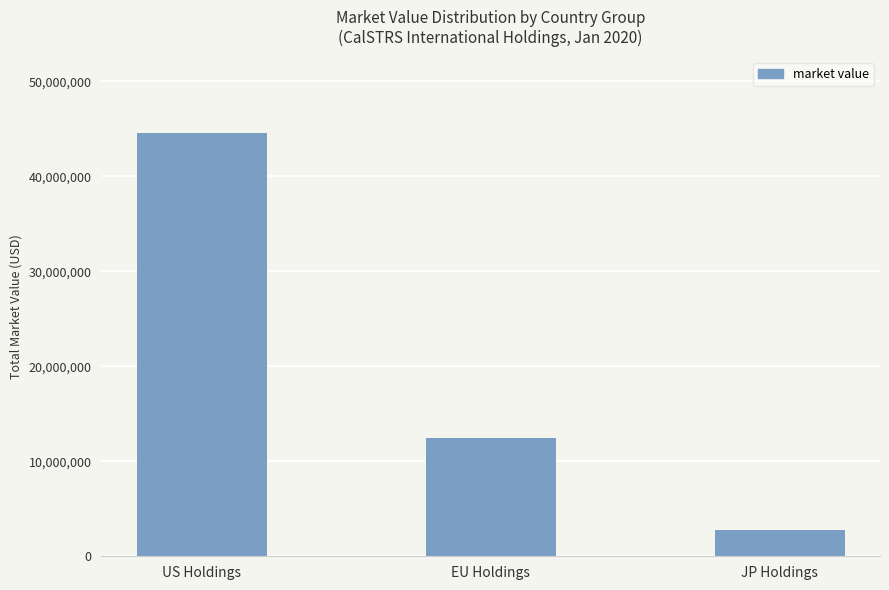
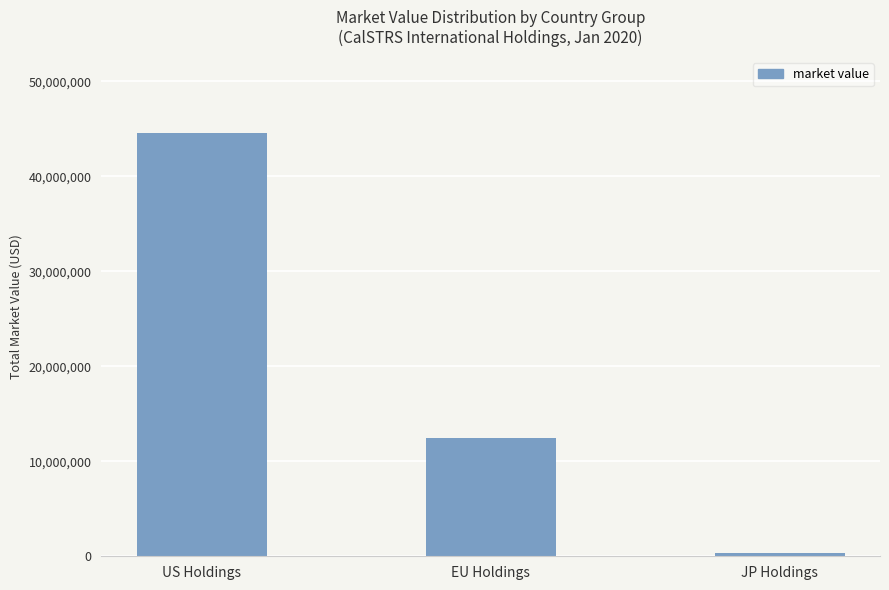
  {
    "US Holdings": "45,000,000",
    "EU Holdings": "12,000,000",
-   "JP Holdings": "3,000,000"
+   "JP Holdings": "0"
  }
